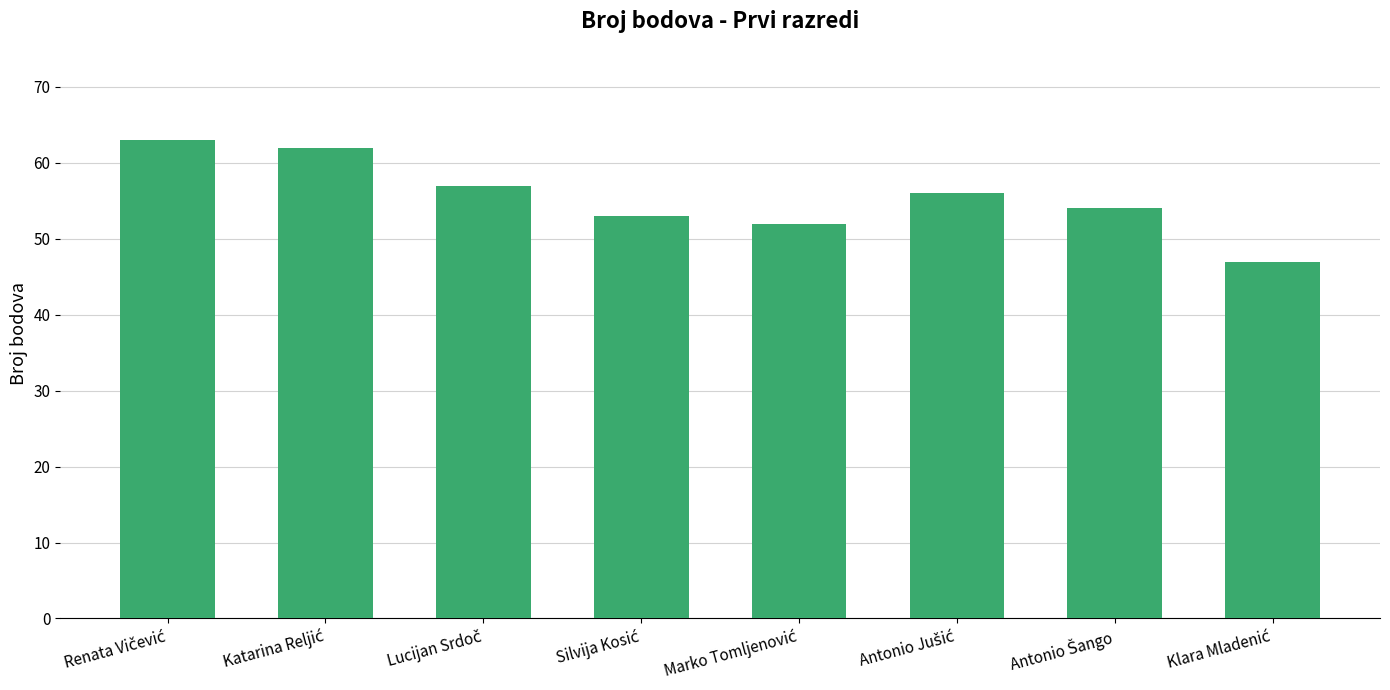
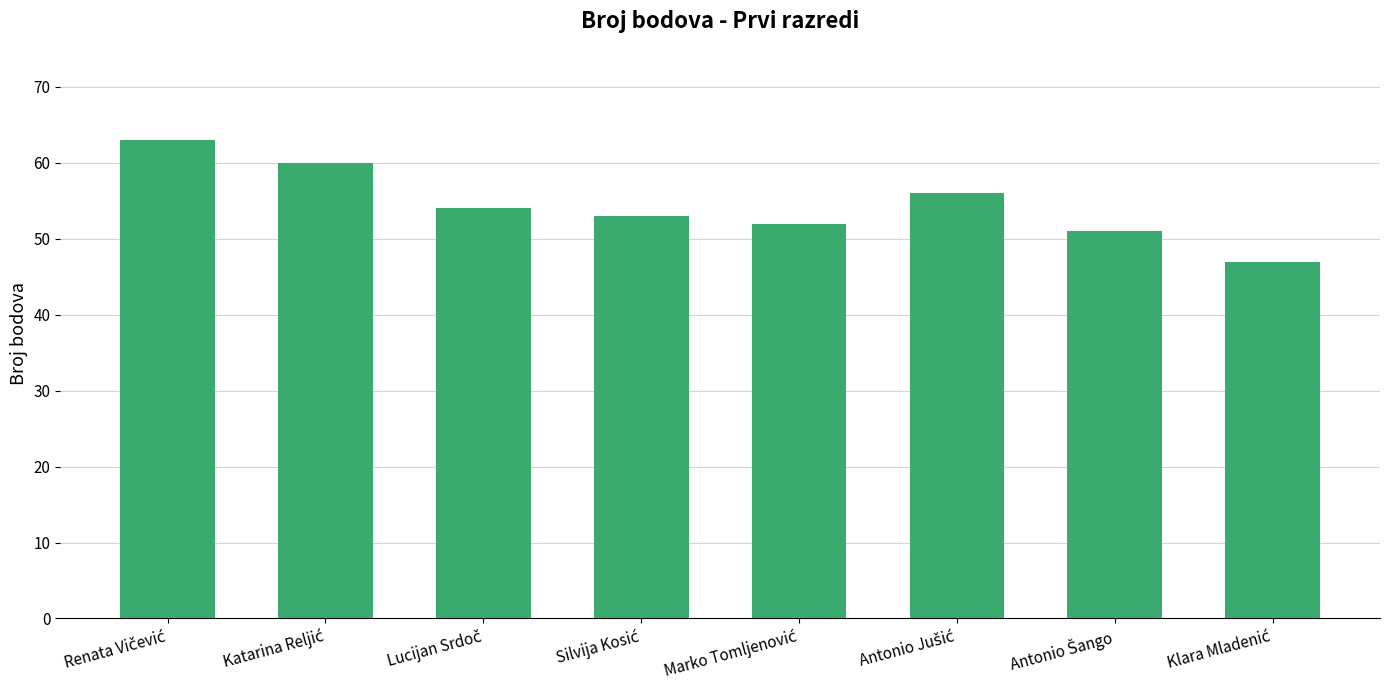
  {
    "Renata Vičević": 63,
-   "Katarina Reljić": 62,
-   "Lucijan Srdoč": 57,
+   "Katarina Reljić": 60,
+   "Lucijan Srdoč": 54,
    "Silvija Kosić": 53,
    "Marko Tomljenović": 52,
    "Antonio Jušić": 56,
-   "Antonio Šango": 54,
+   "Antonio Šango": 51,
    "Klara Mladenić": 47
  }
